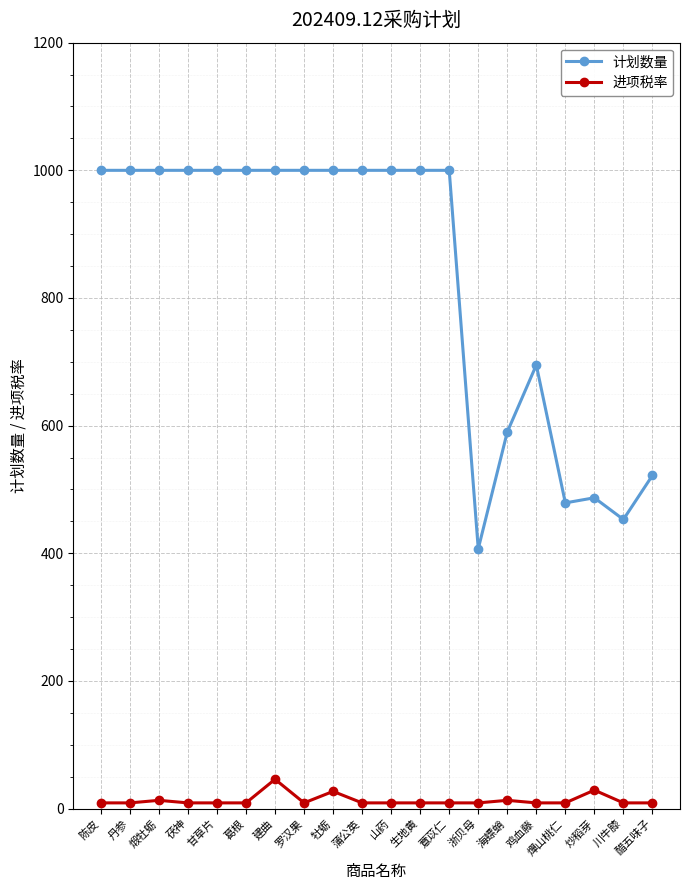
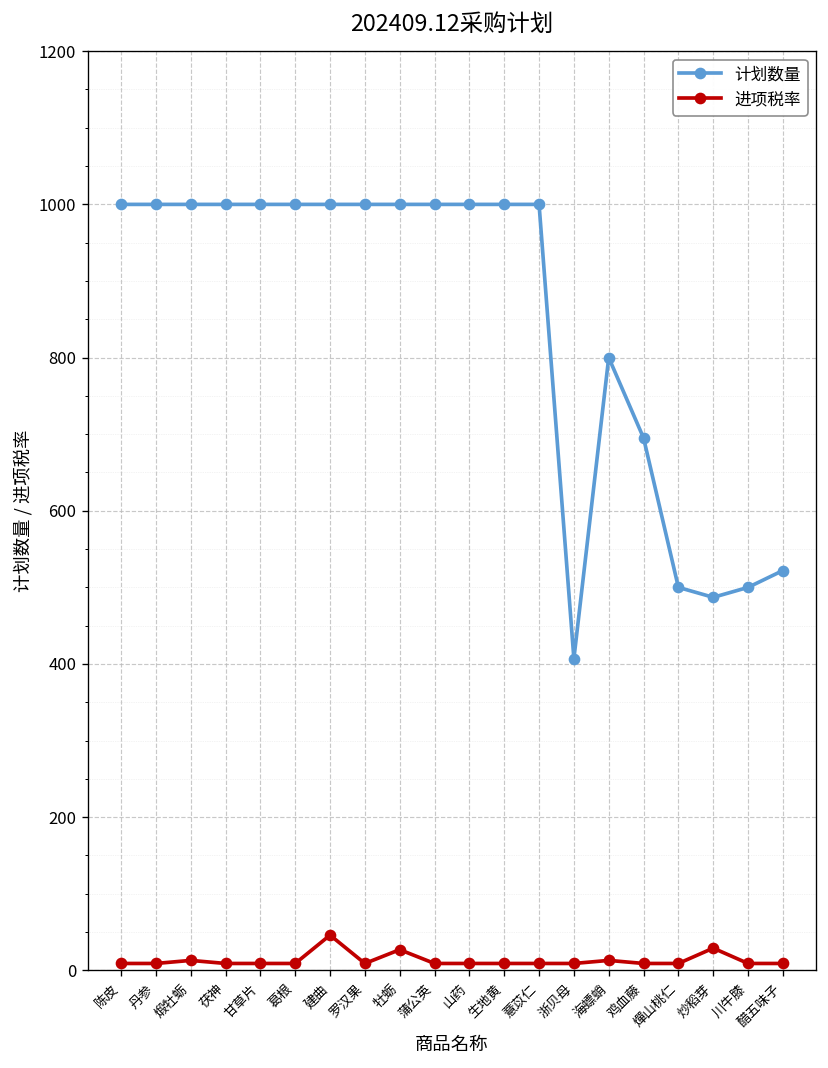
  {
    "计划数量": {
      "陈皮": 1000,
      "丹参": 1000,
      "煅牡蛎": 1000,
      "茯神": 1000,
      "甘草片": 1000,
      "葛根": 1000,
      "建曲": 1000,
      "罗汉果": 1000,
      "牡蛎": 1000,
      "蒲公英": 1000,
      "山药": 1000,
      "生地黄": 1000,
      "薏苡仁": 1000,
      "浙贝母": 410,
-     "海螵蛸": 590,
+     "海螵蛸": 800,
      "鸡血藤": 700,
-     "燀山桃仁": 480,
+     "燀山桃仁": 500,
      "炒稻芽": 490,
-     "川牛膝": 450,
+     "川牛膝": 500,
      "醋五味子": 520
    },
    "进项税率": {
      "陈皮": 10,
      "丹参": 10,
      "煅牡蛎": 10,
      "茯神": 10,
      "甘草片": 10,
      "葛根": 10,
      "建曲": 50,
      "罗汉果": 10,
      "牡蛎": 30,
      "蒲公英": 10,
      "山药": 10,
      "生地黄": 10,
      "薏苡仁": 10,
      "浙贝母": 10,
      "海螵蛸": 10,
      "鸡血藤": 10,
      "燀山桃仁": 10,
      "炒稻芽": 30,
      "川牛膝": 10,
      "醋五味子": 10
    }
  }
